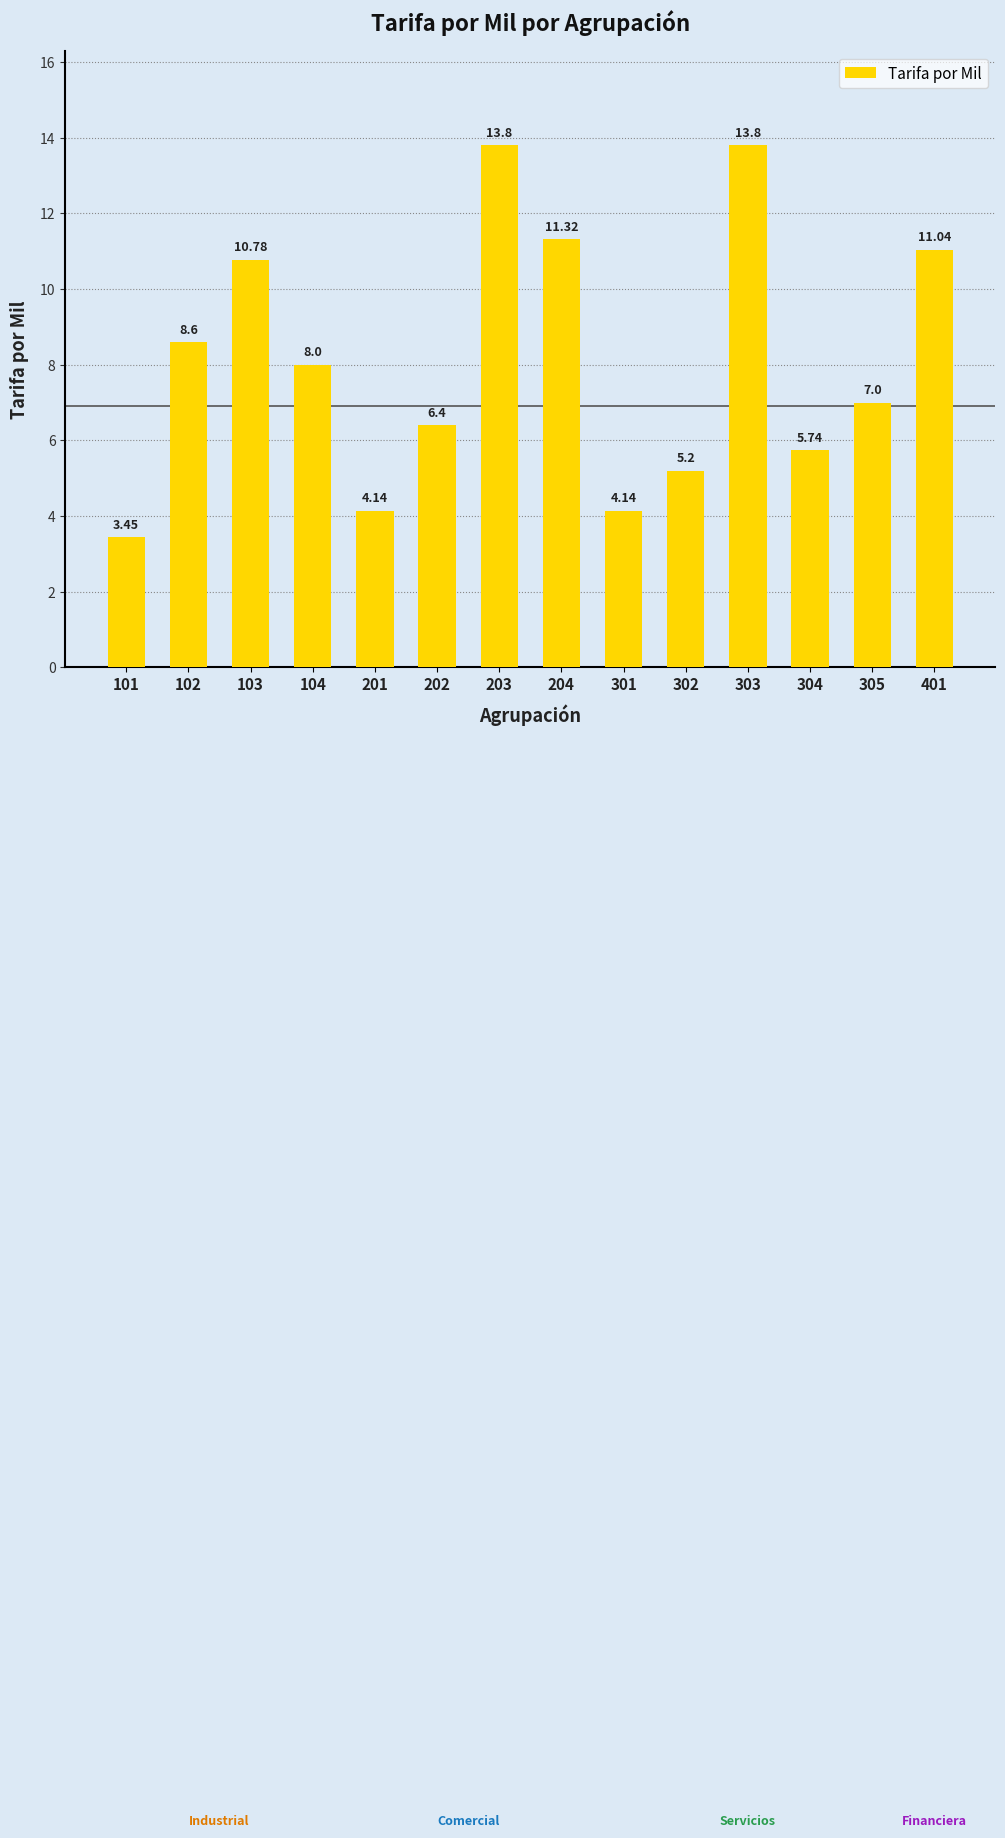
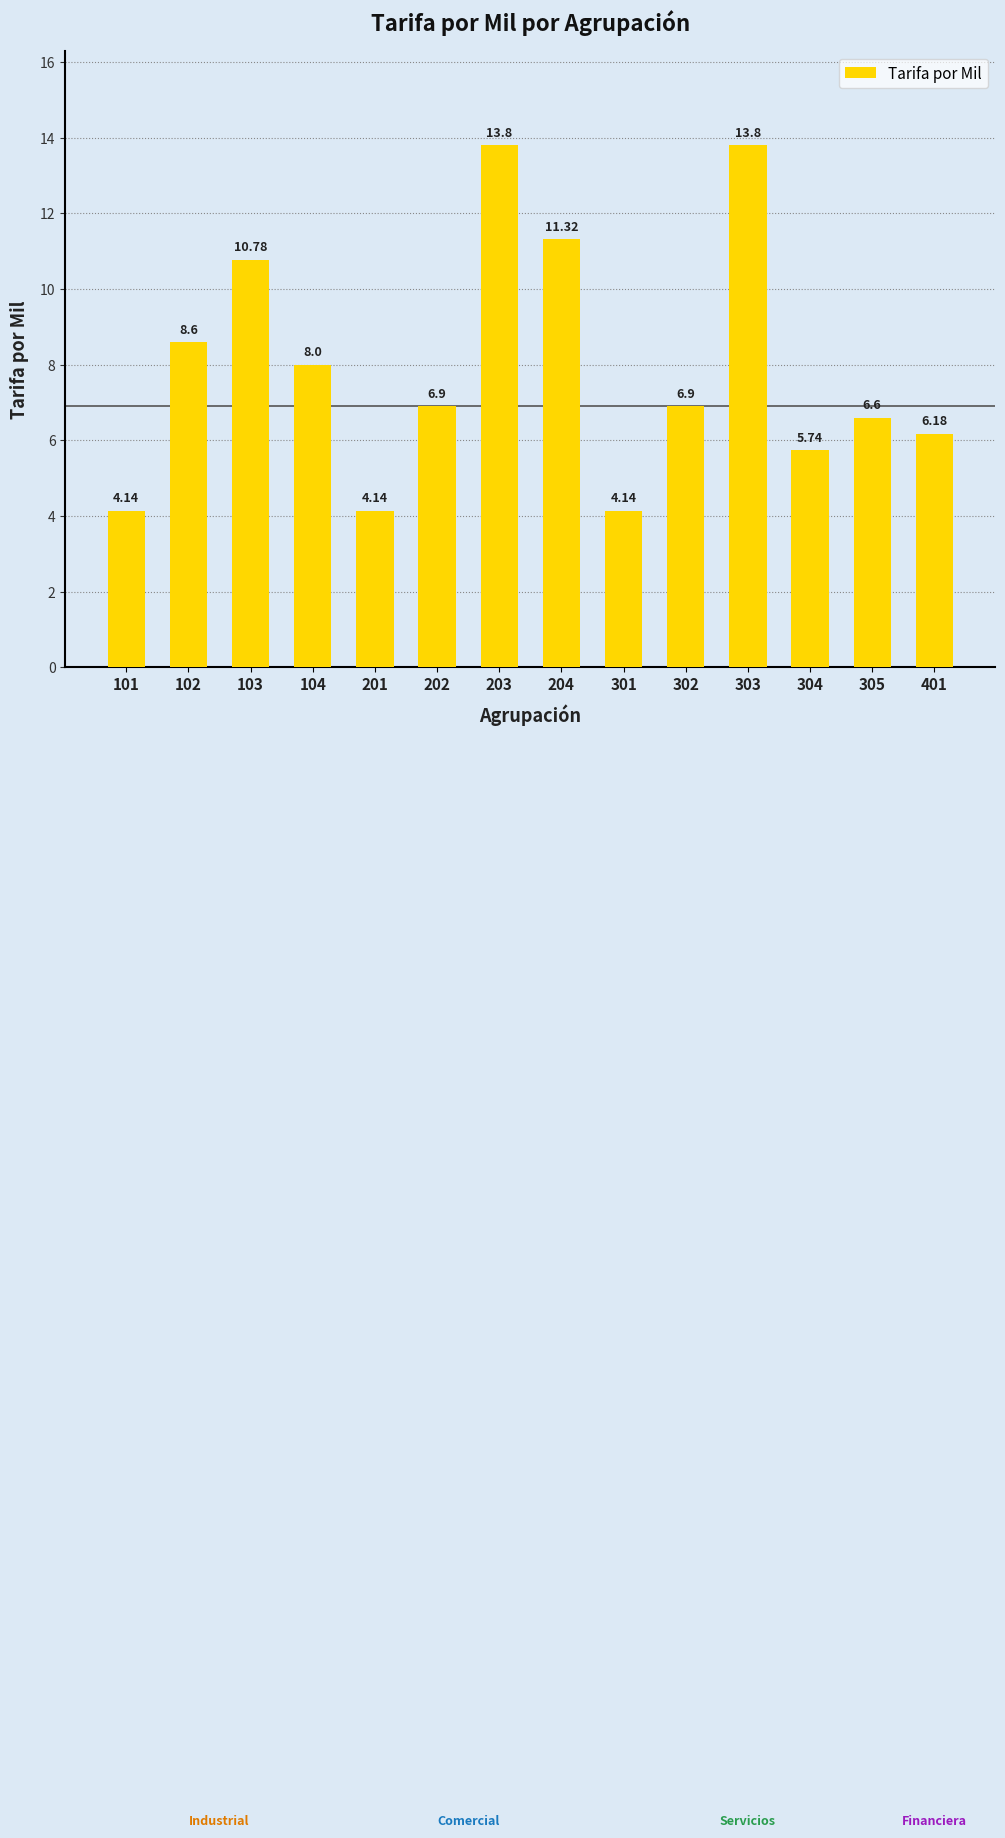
  {
-   "101": 3.45,
+   "101": 4.14,
    "102": 8.6,
    "103": 10.78,
    "104": 8.0,
    "201": 4.14,
-   "202": 6.4,
+   "202": 6.9,
    "203": 13.8,
    "204": 11.32,
    "301": 4.14,
-   "302": 5.2,
+   "302": 6.9,
    "303": 13.8,
    "304": 5.74,
-   "305": 7.0,
-   "401": 11.04
+   "305": 6.6,
+   "401": 6.18
  }
